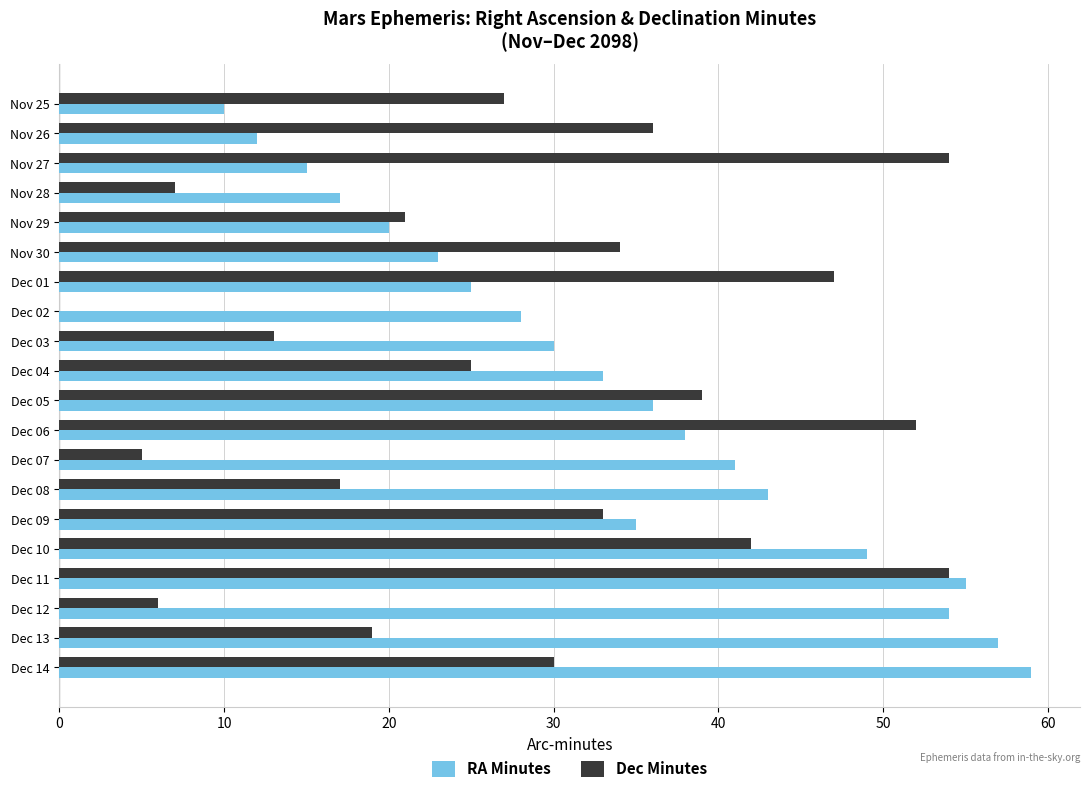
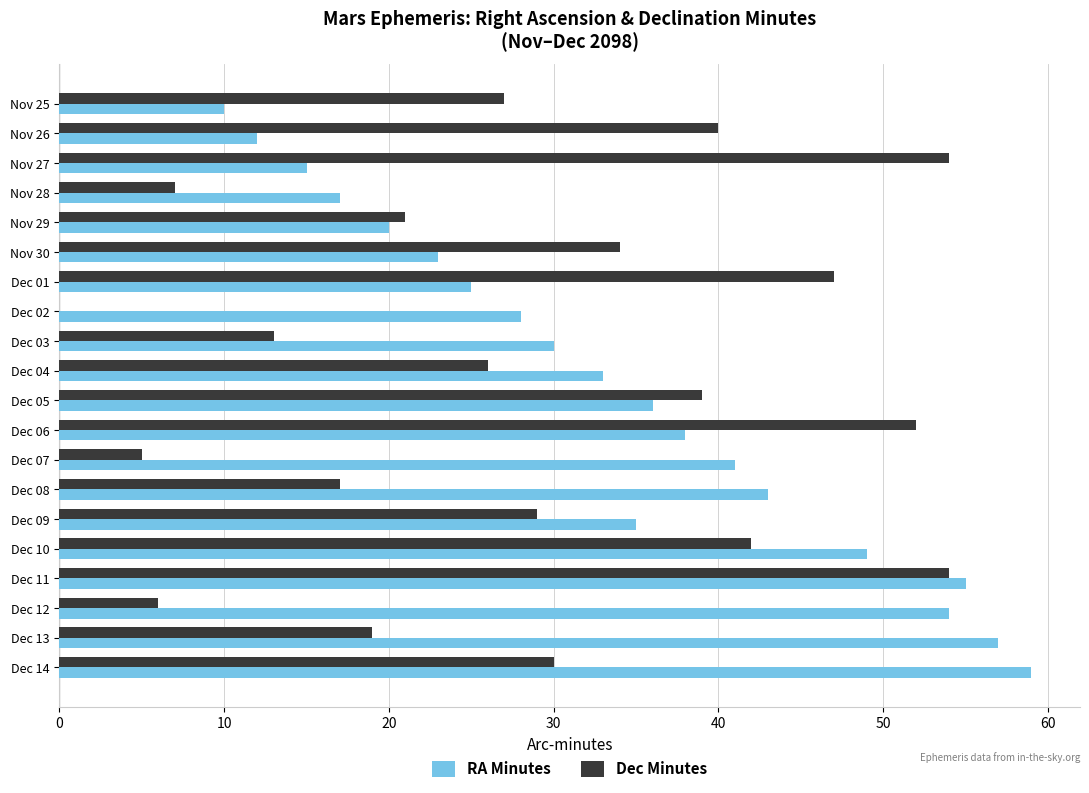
  {
    "RA Minutes": {
      "Nov 25": 10,
      "Nov 26": 12,
      "Nov 27": 15,
      "Nov 28": 17,
      "Nov 29": 20,
      "Nov 30": 23,
      "Dec 01": 25,
      "Dec 02": 28,
      "Dec 03": 30,
      "Dec 04": 33,
      "Dec 05": 36,
      "Dec 06": 38,
      "Dec 07": 41,
      "Dec 08": 43,
      "Dec 09": 35,
      "Dec 10": 49,
      "Dec 11": 55,
      "Dec 12": 54,
      "Dec 13": 57,
      "Dec 14": 59
    },
    "Dec Minutes": {
      "Nov 25": 27,
-     "Nov 26": 36,
+     "Nov 26": 40,
      "Nov 27": 54,
      "Nov 28": 7,
      "Nov 29": 21,
      "Nov 30": 34,
      "Dec 01": 47,
      "Dec 02": 0,
      "Dec 03": 13,
-     "Dec 04": 25,
+     "Dec 04": 26,
      "Dec 05": 39,
      "Dec 06": 52,
      "Dec 07": 5,
      "Dec 08": 17,
-     "Dec 09": 33,
+     "Dec 09": 29,
      "Dec 10": 42,
      "Dec 11": 54,
      "Dec 12": 6,
      "Dec 13": 19,
      "Dec 14": 30
    }
  }
